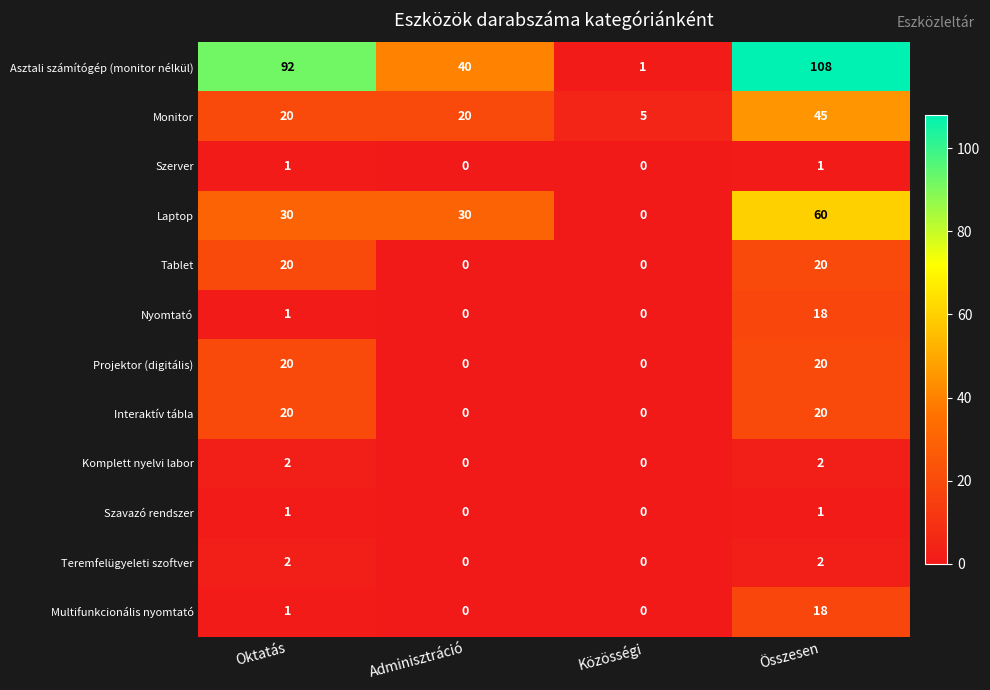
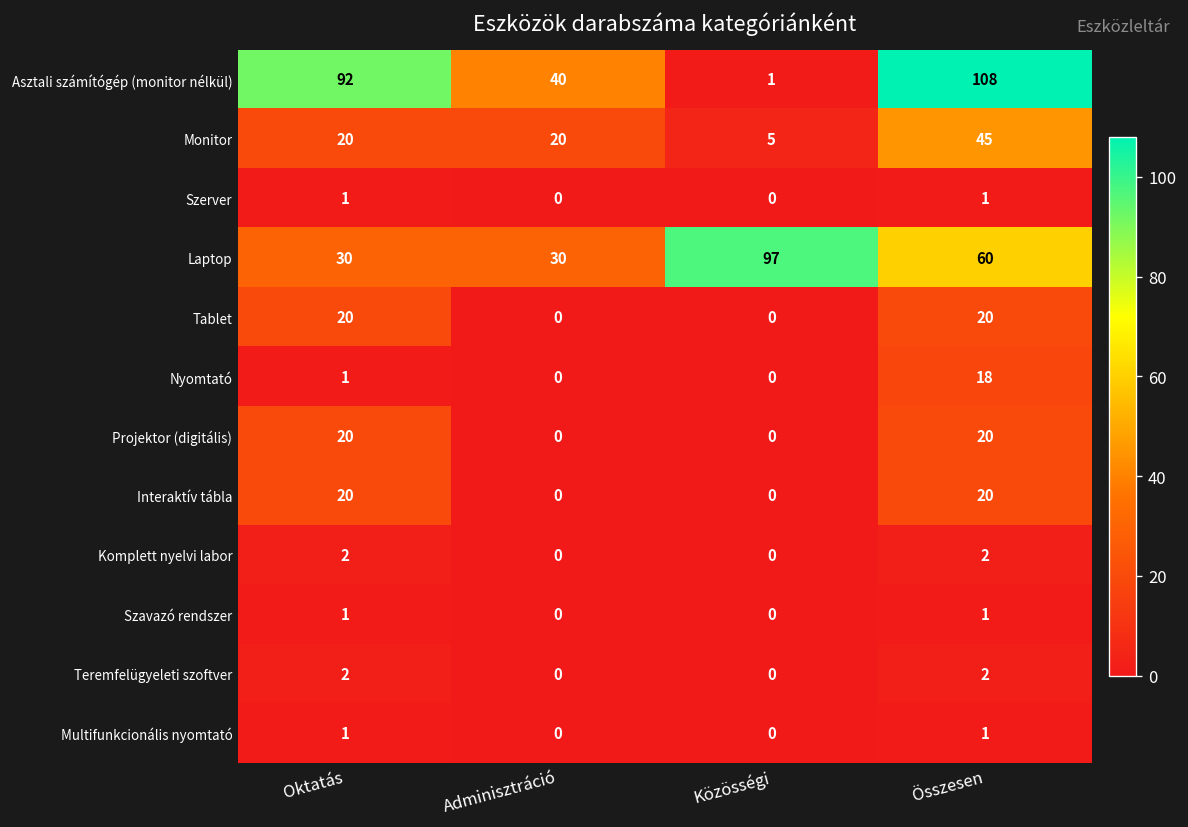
  {
    "Asztali számítógép (monitor nélkül)": {
      "Oktatás": 92,
      "Adminisztráció": 40,
      "Közösségi": 1,
      "Összesen": 108
    },
    "Monitor": {
      "Oktatás": 20,
      "Adminisztráció": 20,
      "Közösségi": 5,
      "Összesen": 45
    },
    "Szerver": {
      "Oktatás": 1,
      "Adminisztráció": 0,
      "Közösségi": 0,
      "Összesen": 1
    },
    "Laptop": {
      "Oktatás": 30,
      "Adminisztráció": 30,
-     "Közösségi": 0,
+     "Közösségi": 97,
      "Összesen": 60
    },
    "Tablet": {
      "Oktatás": 20,
      "Adminisztráció": 0,
      "Közösségi": 0,
      "Összesen": 20
    },
    "Nyomtató": {
      "Oktatás": 1,
      "Adminisztráció": 0,
      "Közösségi": 0,
      "Összesen": 18
    },
    "Projektor (digitális)": {
      "Oktatás": 20,
      "Adminisztráció": 0,
      "Közösségi": 0,
      "Összesen": 20
    },
    "Interaktív tábla": {
      "Oktatás": 20,
      "Adminisztráció": 0,
      "Közösségi": 0,
      "Összesen": 20
    },
    "Komplett nyelvi labor": {
      "Oktatás": 2,
      "Adminisztráció": 0,
      "Közösségi": 0,
      "Összesen": 2
    },
    "Szavazó rendszer": {
      "Oktatás": 1,
      "Adminisztráció": 0,
      "Közösségi": 0,
      "Összesen": 1
    },
    "Teremfelügyeleti szoftver": {
      "Oktatás": 2,
      "Adminisztráció": 0,
      "Közösségi": 0,
      "Összesen": 2
    },
    "Multifunkcionális nyomtató": {
      "Oktatás": 1,
      "Adminisztráció": 0,
      "Közösségi": 0,
-     "Összesen": 18
+     "Összesen": 1
    }
  }
